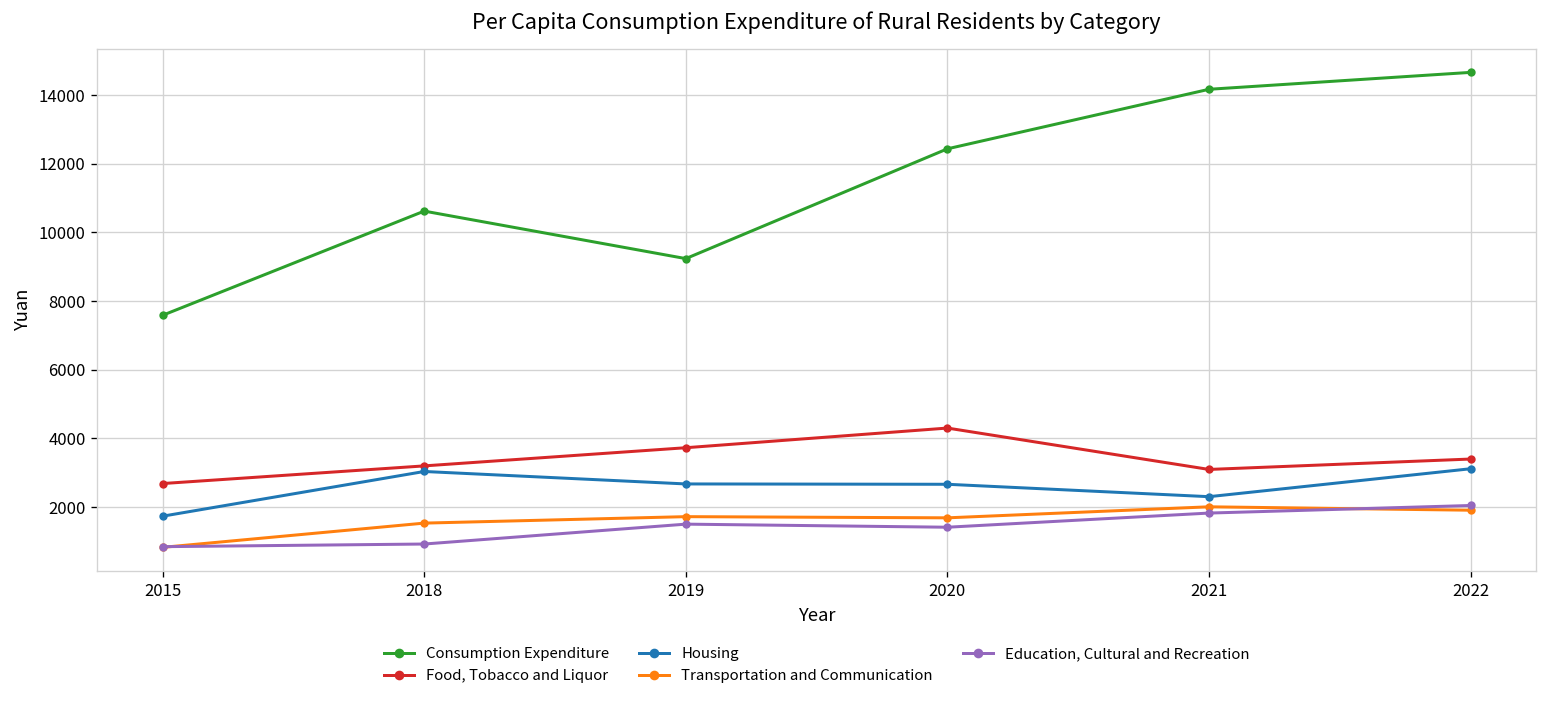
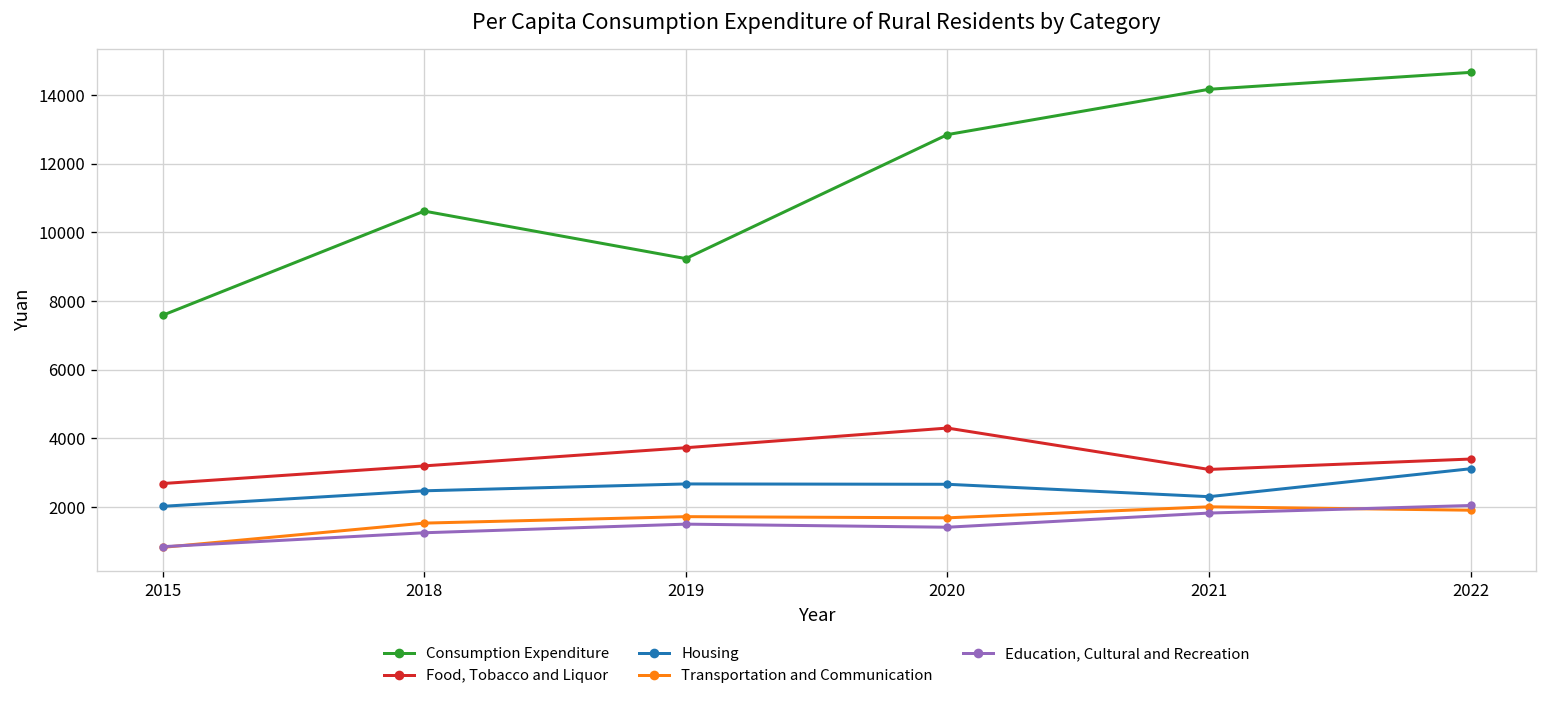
  {
    "Consumption Expenditure": {
      "2015": 7600,
      "2018": 10600,
      "2019": 9200,
-     "2020": 12400,
+     "2020": 12800,
      "2021": 14200,
      "2022": 14700
    },
    "Food, Tobacco and Liquor": {
      "2015": 2700,
      "2018": 3200,
      "2019": 3700,
      "2020": 4300,
      "2021": 3100,
      "2022": 3400
    },
    "Housing": {
-     "2015": 1700,
-     "2018": 3000,
+     "2015": 2000,
+     "2018": 2500,
      "2019": 2700,
      "2020": 2700,
      "2021": 2300,
      "2022": 3100
    },
    "Transportation and Communication": {
      "2018": 1500,
      "2019": 1700,
      "2020": 1700,
      "2021": 2000,
      "2022": 1900
    },
    "Education, Cultural and Recreation": {
-     "2018": 900,
+     "2018": 1200,
      "2019": 1500,
      "2020": 1400,
      "2021": 1800,
      "2022": 2000
    }
  }
